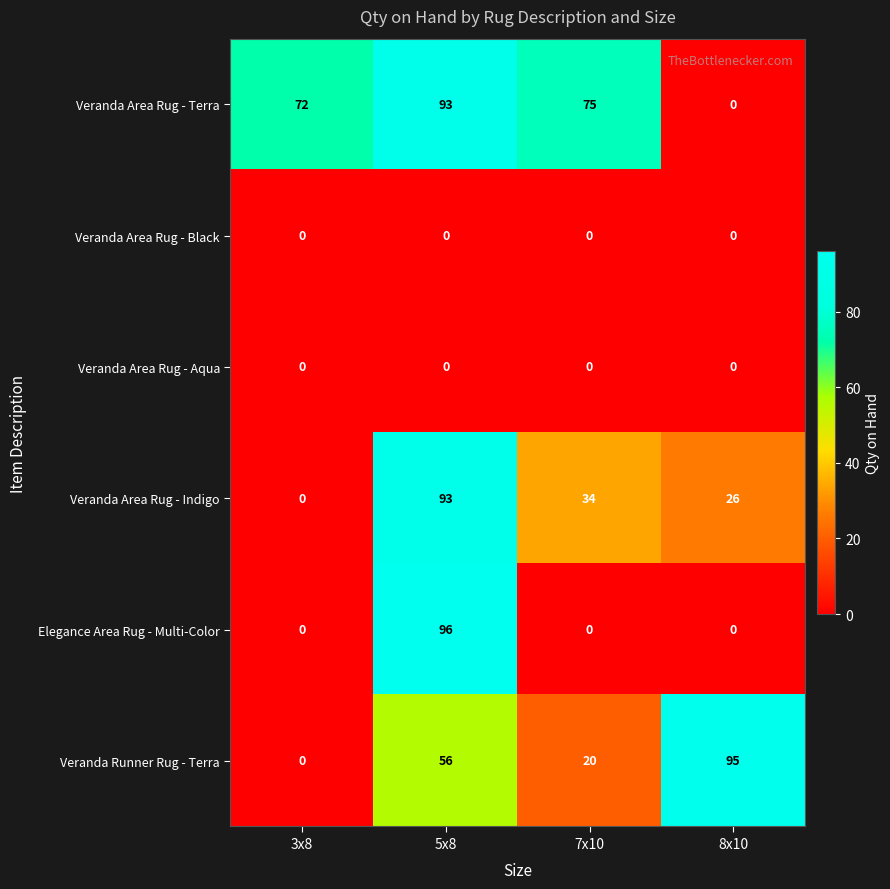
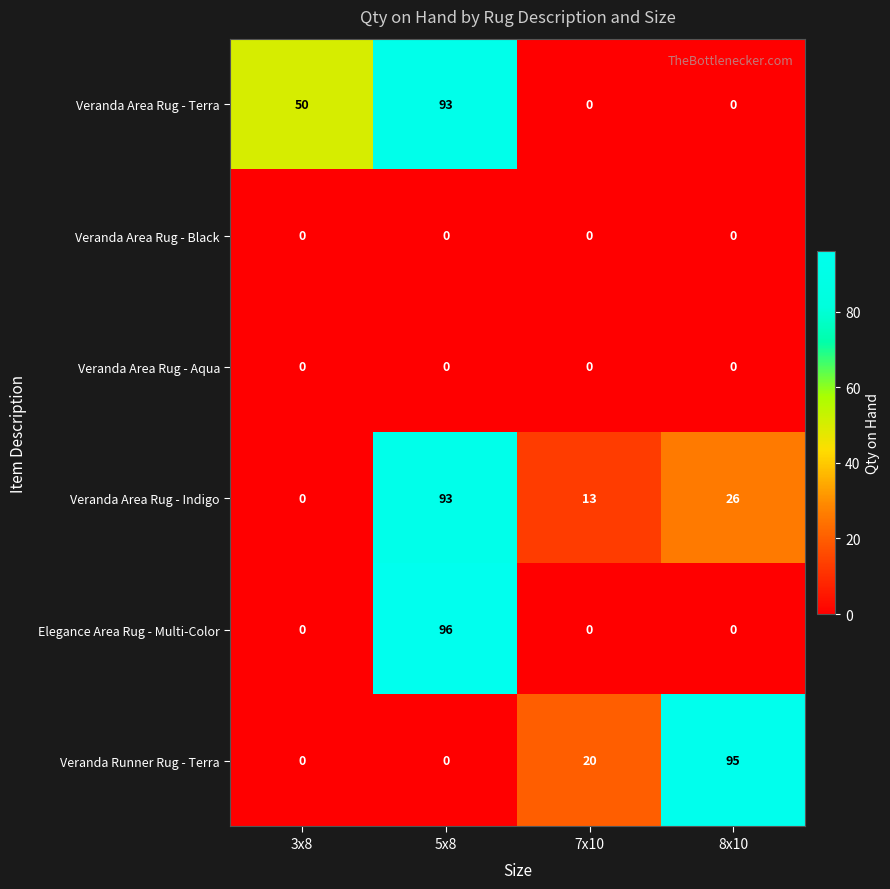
  {
    "Veranda Area Rug - Terra": {
-     "3x8": 72,
+     "3x8": 50,
      "5x8": 93,
-     "7x10": 75
+     "7x10": 0
    },
    "Veranda Area Rug - Black": {
      "3x8": 0,
      "5x8": 0,
      "7x10": 0,
      "8x10": 0
    },
    "Veranda Area Rug - Aqua": {
      "3x8": 0,
      "5x8": 0,
      "7x10": 0,
      "8x10": 0
    },
    "Veranda Area Rug - Indigo": {
      "3x8": 0,
      "5x8": 93,
-     "7x10": 34,
+     "7x10": 13,
      "8x10": 26
    },
    "Elegance Area Rug - Multi-Color": {
      "3x8": 0,
      "5x8": 96,
      "7x10": 0,
      "8x10": 0
    },
    "Veranda Runner Rug - Terra": {
      "3x8": 0,
-     "5x8": 56,
+     "5x8": 0,
      "7x10": 20,
      "8x10": 95
    }
  }
